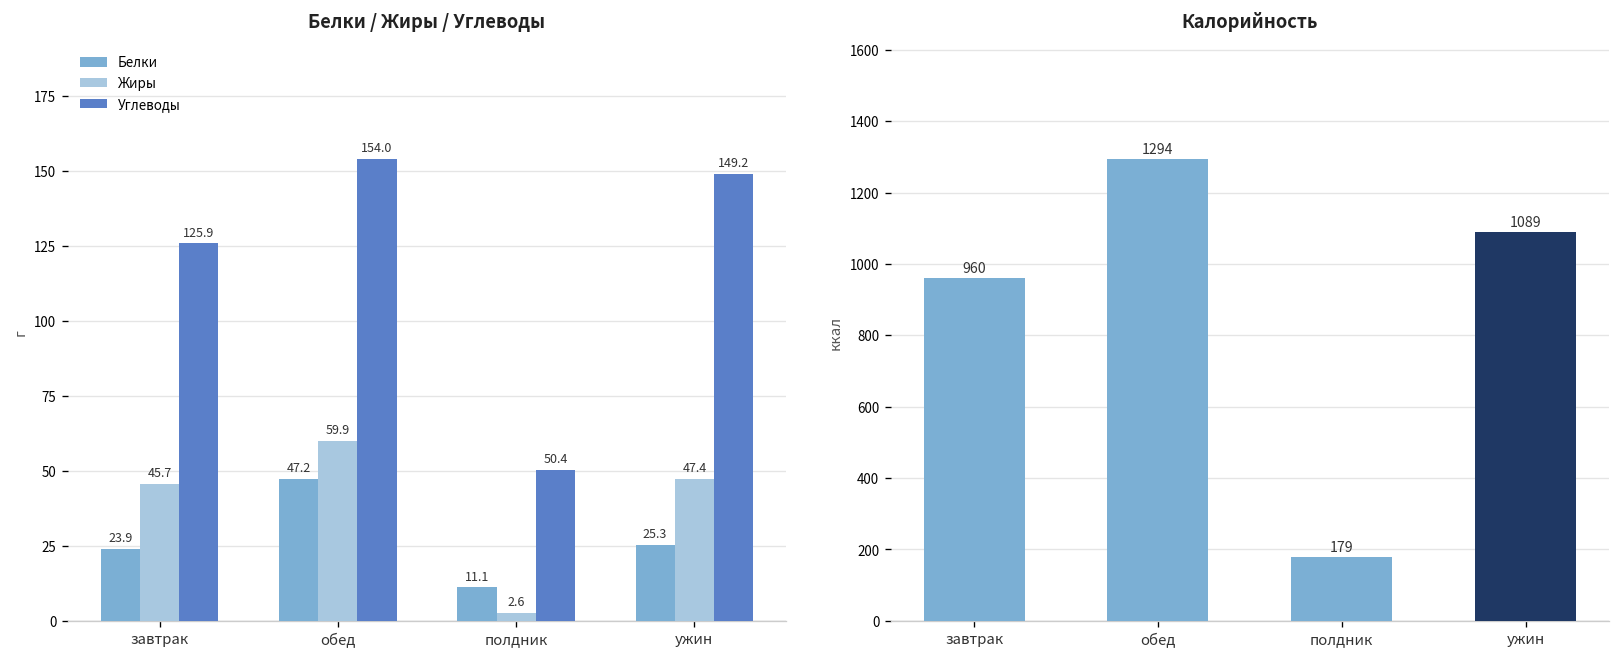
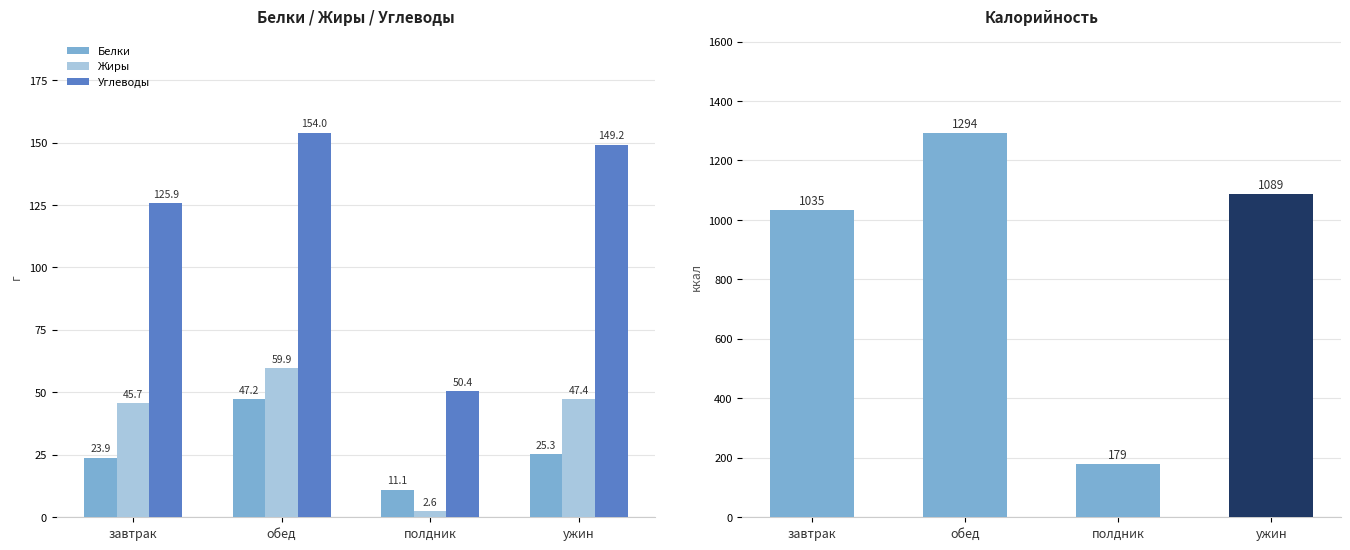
  {
    "Калорийность": {
-     "завтрак": 960,
+     "завтрак": 1035,
      "обед": 1294,
      "полдник": 179,
      "ужин": 1089
    }
  }
